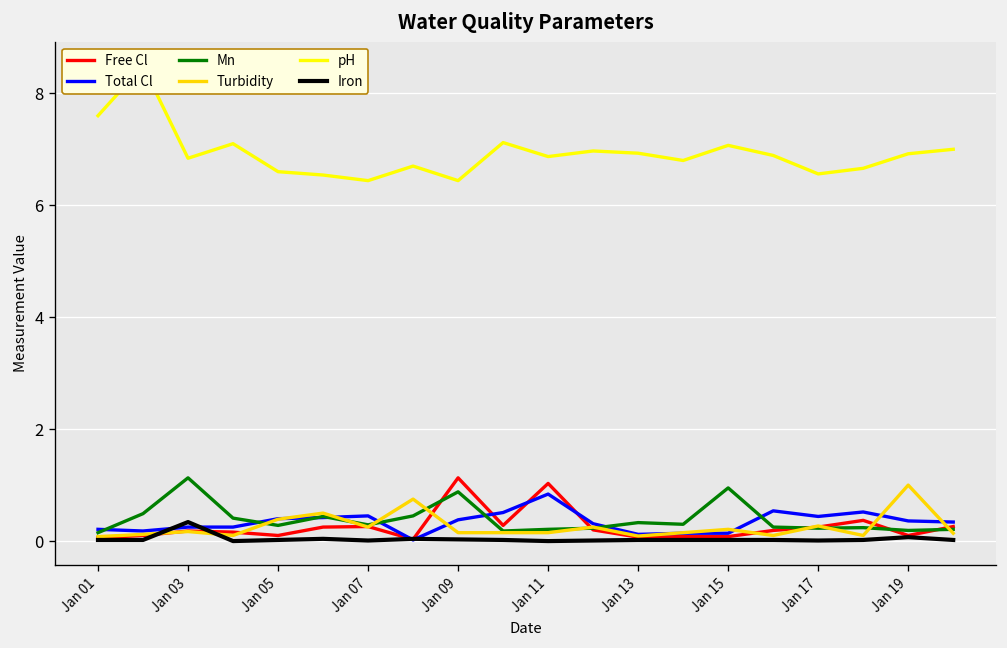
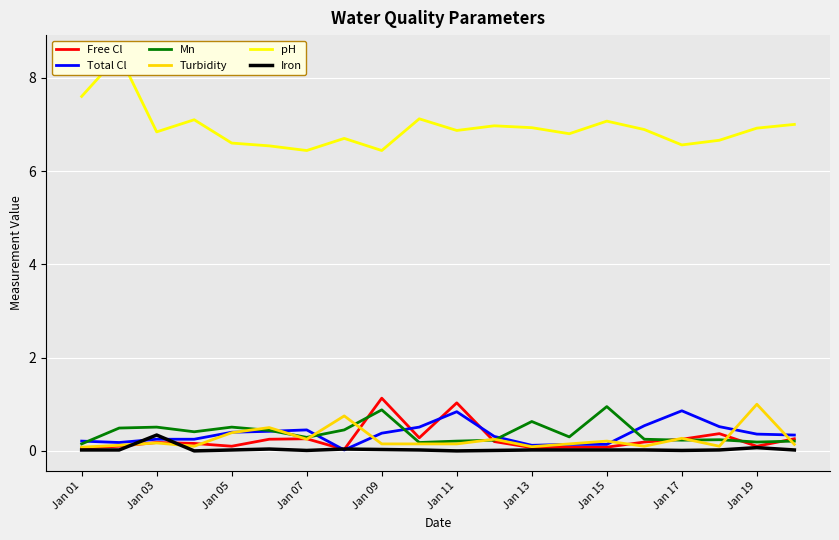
  {
    "Free Cl": {
      "Jan 05": 0.1,
      "Jan 09": 1.1,
      "Jan 11": 1.0,
      "Jan 15": 0.1
    },
    "Total Cl": {
      "Jan 01": 0.2,
      "Jan 03": 0.3,
      "Jan 07": 0.5,
      "Jan 09": 0.4,
      "Jan 11": 0.8,
      "Jan 15": 0.1,
-     "Jan 17": 0.4,
+     "Jan 17": 0.9,
      "Jan 19": 0.4
    },
    "Mn": {
      "Jan 01": 0.2,
-     "Jan 03": 1.1,
-     "Jan 05": 0.3,
+     "Jan 03": 0.5,
+     "Jan 05": 0.5,
      "Jan 09": 0.9,
      "Jan 11": 0.2,
-     "Jan 13": 0.3,
+     "Jan 13": 0.6,
      "Jan 15": 1.0,
      "Jan 19": 0.2
    },
    "Iron": {
      "Jan 03": 0.3,
      "Jan 05": 0.0,
      "Jan 07": 0.0,
      "Jan 09": 0.0,
      "Jan 11": 0.0,
      "Jan 15": 0.0,
      "Jan 17": 0.0
    }
  }
